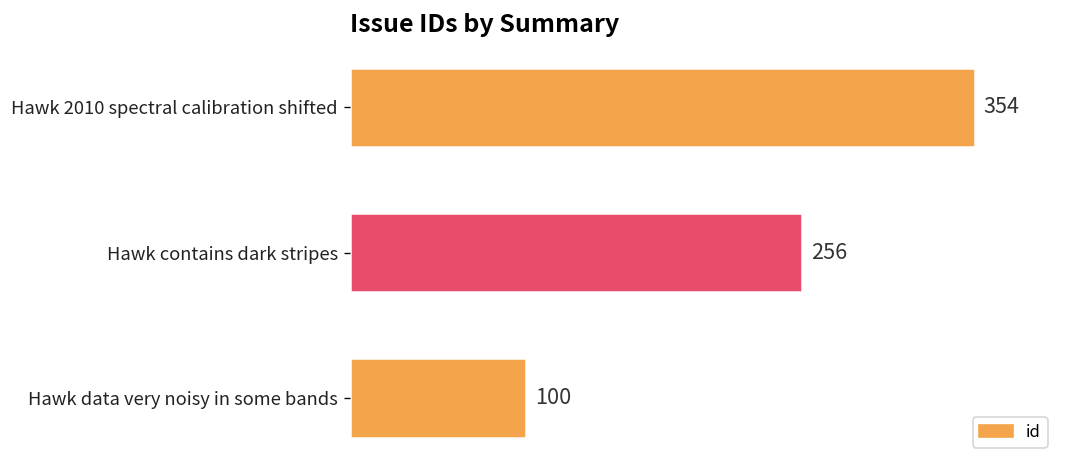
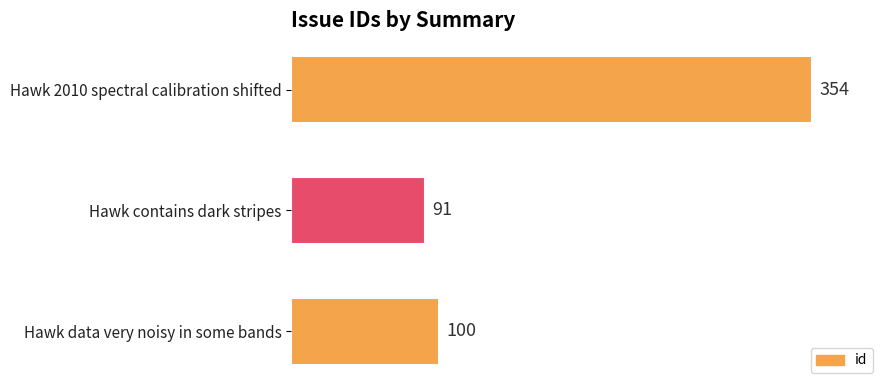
  {
    "Hawk 2010 spectral calibration shifted": 354,
-   "Hawk contains dark stripes": 256,
+   "Hawk contains dark stripes": 91,
    "Hawk data very noisy in some bands": 100
  }
